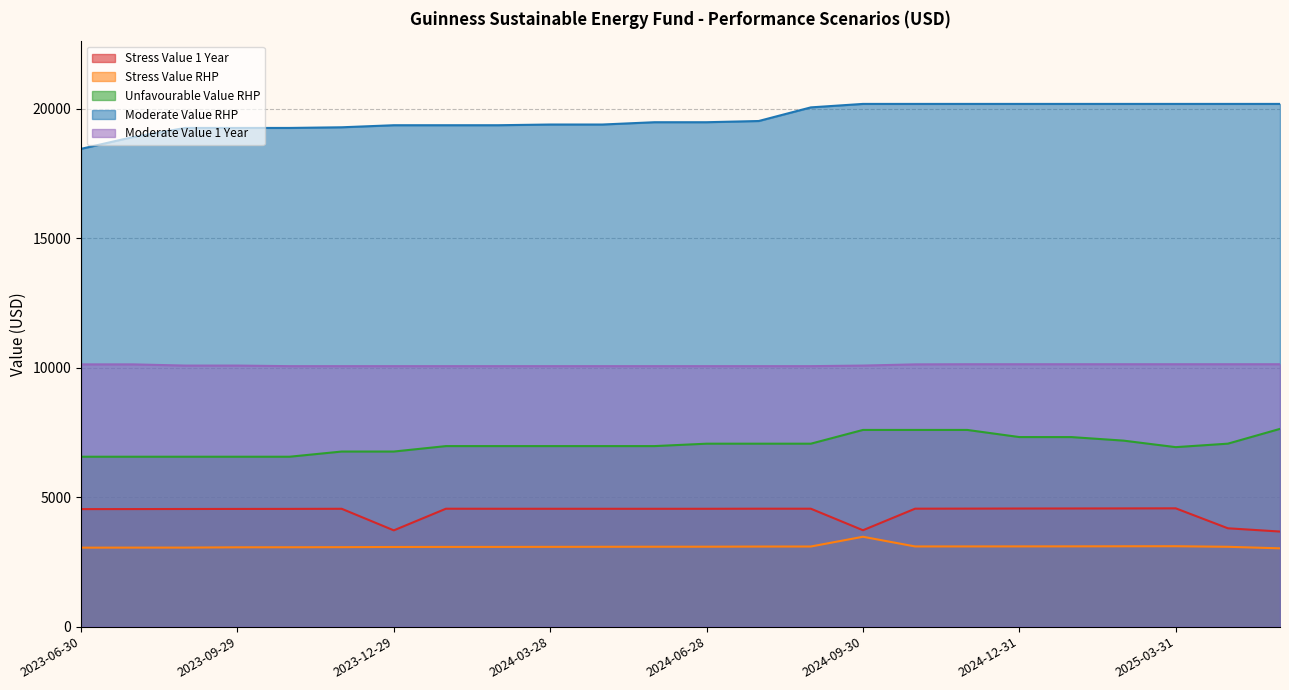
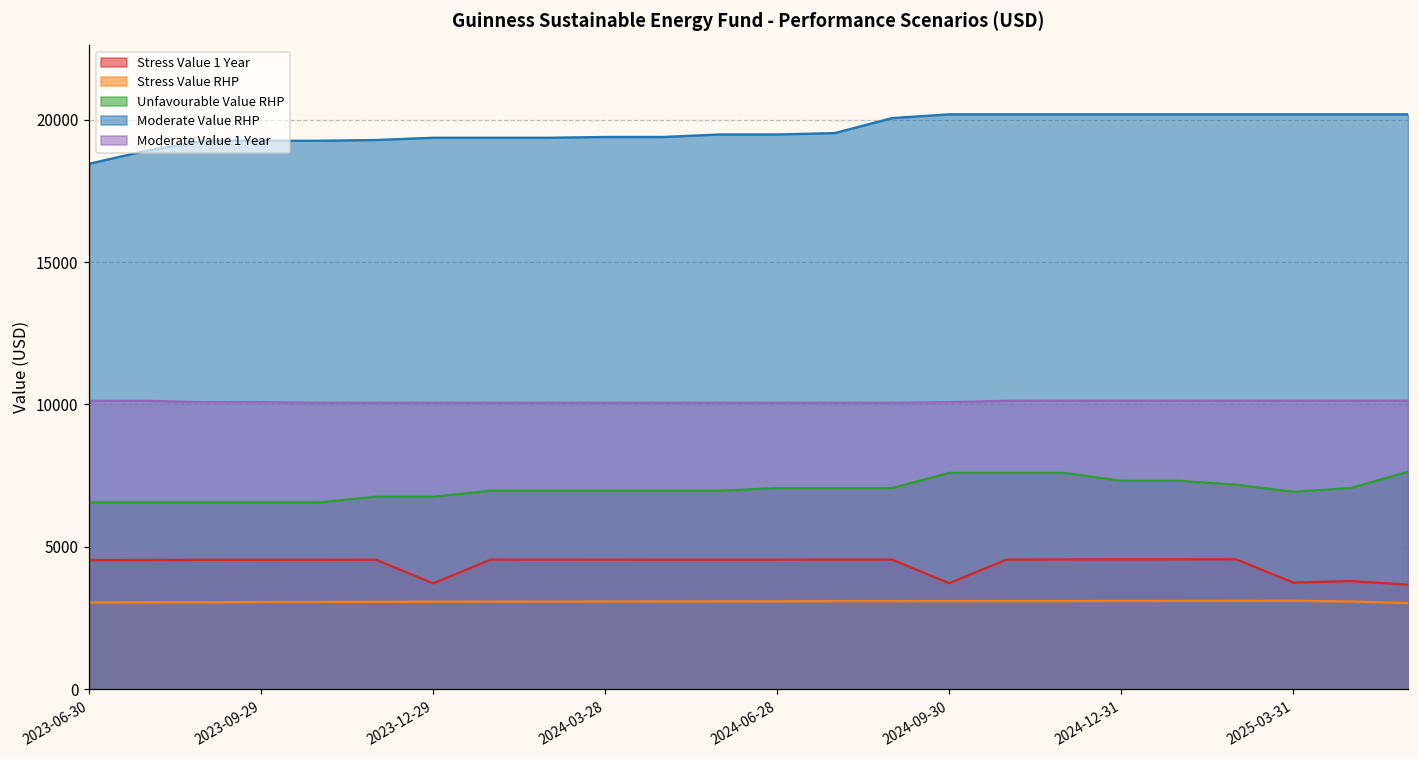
  {
    "Stress Value 1 Year": {
      "2023-06-30": 4500,
      "2023-09-29": 4500,
      "2023-12-29": 3700,
      "2024-03-28": 4600,
      "2024-06-28": 4600,
      "2024-09-30": 3700,
      "2024-12-31": 4600,
-     "2025-03-31": 4600
+     "2025-03-31": 3700
    },
    "Stress Value RHP": {
      "2023-06-30": 3100,
      "2023-09-29": 3100,
      "2023-12-29": 3100,
      "2024-03-28": 3100,
      "2024-06-28": 3100,
-     "2024-09-30": 3500,
+     "2024-09-30": 3100,
      "2024-12-31": 3100,
      "2025-03-31": 3100
    },
    "Unfavourable Value RHP": {
      "2023-06-30": 6600,
      "2023-09-29": 6600,
      "2023-12-29": 6800,
      "2024-03-28": 7000,
      "2024-06-28": 7100,
      "2024-09-30": 7600,
      "2024-12-31": 7300,
      "2025-03-31": 6900
    },
    "Moderate Value RHP": {
      "2023-06-30": 18500,
      "2023-12-29": 19400,
      "2024-03-28": 19400,
      "2024-06-28": 19500,
      "2024-09-30": 20200,
      "2024-12-31": 20200,
      "2025-03-31": 20200
    },
    "Moderate Value 1 Year": {
      "2023-06-30": 10100,
      "2023-09-29": 10100,
      "2023-12-29": 10100,
      "2024-03-28": 10100,
      "2024-06-28": 10100,
      "2024-09-30": 10100,
      "2024-12-31": 10100,
      "2025-03-31": 10100
    }
  }
